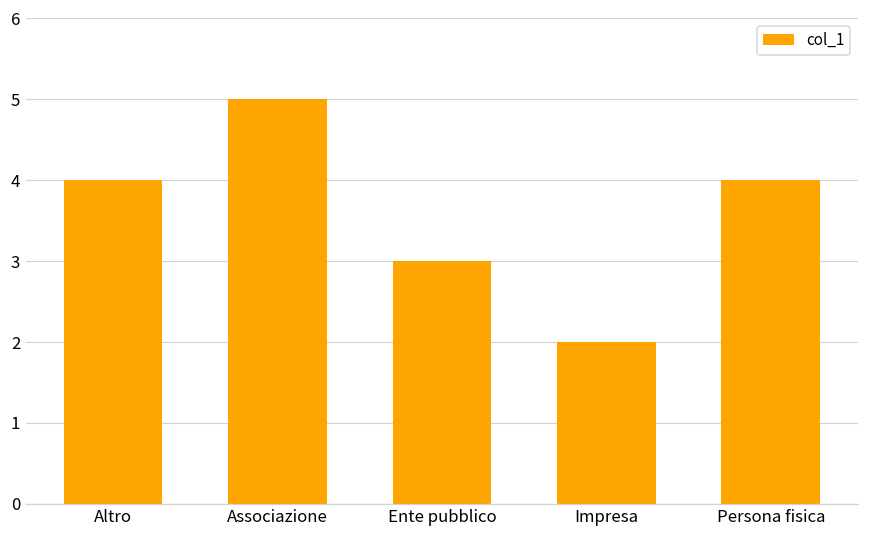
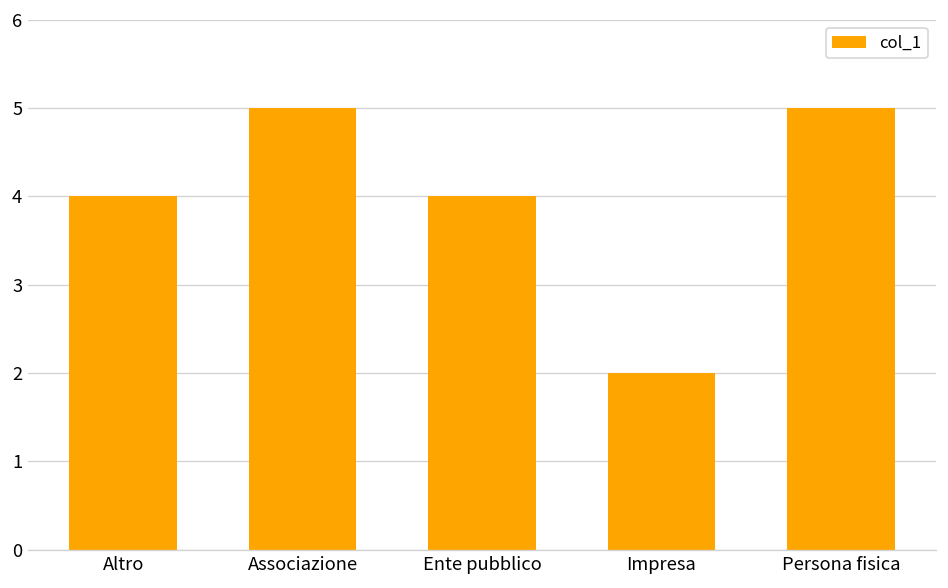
  {
    "Altro": 4,
    "Associazione": 5,
-   "Ente pubblico": 3,
+   "Ente pubblico": 4,
    "Impresa": 2,
-   "Persona fisica": 4
+   "Persona fisica": 5
  }
